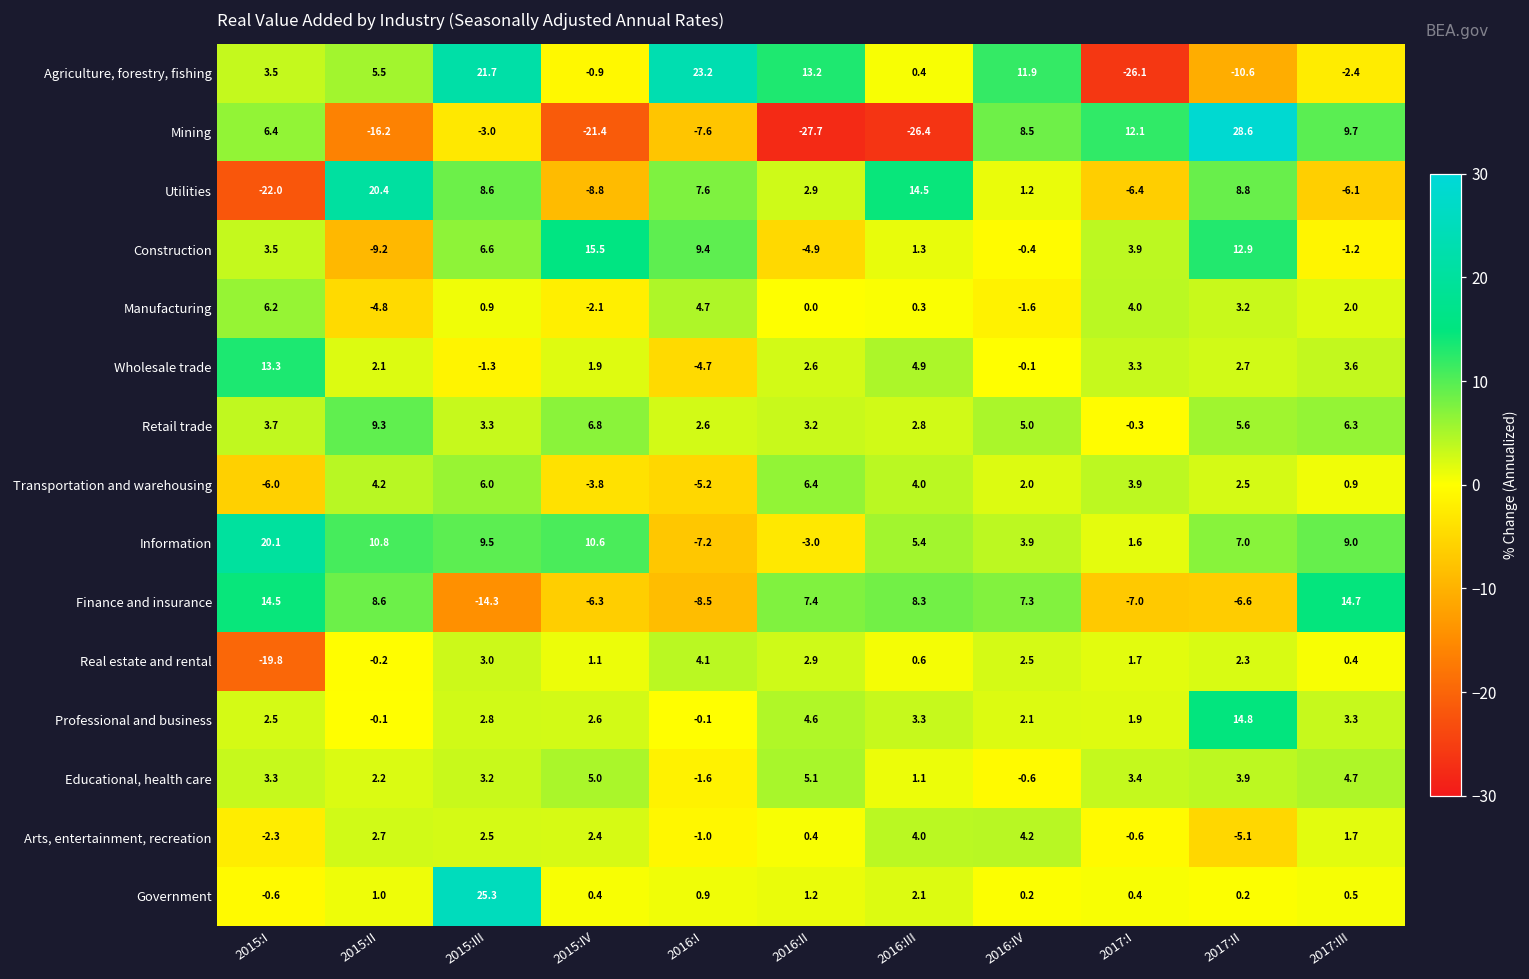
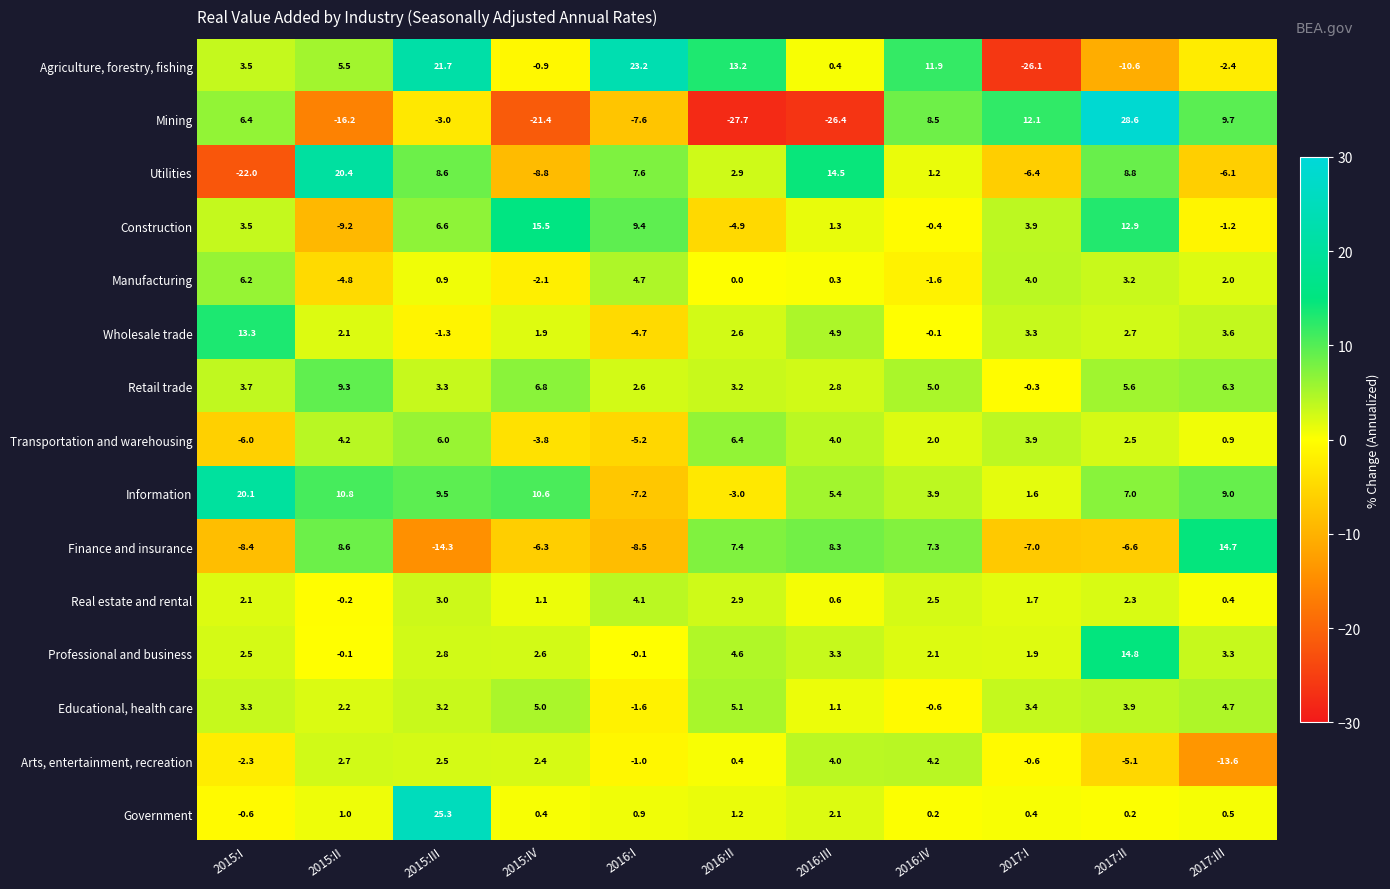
  {
    "Agriculture, forestry, fishing": {
      "2015:I": 3.5,
      "2015:II": 5.5,
      "2015:III": 21.7,
      "2015:IV": -0.9,
      "2016:I": 23.2,
      "2016:II": 13.2,
      "2016:III": 0.4,
      "2016:IV": 11.9,
      "2017:I": -26.1,
      "2017:II": -10.6,
      "2017:III": -2.4
    },
    "Mining": {
      "2015:I": 6.4,
      "2015:II": -16.2,
      "2015:III": -3.0,
      "2015:IV": -21.4,
      "2016:I": -7.6,
      "2016:II": -27.7,
      "2016:III": -26.4,
      "2016:IV": 8.5,
      "2017:I": 12.1,
      "2017:II": 28.6,
      "2017:III": 9.7
    },
    "Utilities": {
      "2015:I": -22.0,
      "2015:II": 20.4,
      "2015:III": 8.6,
      "2015:IV": -8.8,
      "2016:I": 7.6,
      "2016:II": 2.9,
      "2016:III": 14.5,
      "2016:IV": 1.2,
      "2017:I": -6.4,
      "2017:II": 8.8,
      "2017:III": -6.1
    },
    "Construction": {
      "2015:I": 3.5,
      "2015:II": -9.2,
      "2015:III": 6.6,
      "2015:IV": 15.5,
      "2016:I": 9.4,
      "2016:II": -4.9,
      "2016:III": 1.3,
      "2016:IV": -0.4,
      "2017:I": 3.9,
      "2017:II": 12.9,
      "2017:III": -1.2
    },
    "Manufacturing": {
      "2015:I": 6.2,
      "2015:II": -4.8,
      "2015:III": 0.9,
      "2015:IV": -2.1,
      "2016:I": 4.7,
      "2016:II": 0.0,
      "2016:III": 0.3,
      "2016:IV": -1.6,
      "2017:I": 4.0,
      "2017:II": 3.2,
      "2017:III": 2.0
    },
    "Wholesale trade": {
      "2015:I": 13.3,
      "2015:II": 2.1,
      "2015:III": -1.3,
      "2015:IV": 1.9,
      "2016:I": -4.7,
      "2016:II": 2.6,
      "2016:III": 4.9,
      "2016:IV": -0.1,
      "2017:I": 3.3,
      "2017:II": 2.7,
      "2017:III": 3.6
    },
    "Retail trade": {
      "2015:I": 3.7,
      "2015:II": 9.3,
      "2015:III": 3.3,
      "2015:IV": 6.8,
      "2016:I": 2.6,
      "2016:II": 3.2,
      "2016:III": 2.8,
      "2016:IV": 5.0,
      "2017:I": -0.3,
      "2017:II": 5.6,
      "2017:III": 6.3
    },
    "Transportation and warehousing": {
      "2015:I": -6.0,
      "2015:II": 4.2,
      "2015:III": 6.0,
      "2015:IV": -3.8,
      "2016:I": -5.2,
      "2016:II": 6.4,
      "2016:III": 4.0,
      "2016:IV": 2.0,
      "2017:I": 3.9,
      "2017:II": 2.5,
      "2017:III": 0.9
    },
    "Information": {
      "2015:I": 20.1,
      "2015:II": 10.8,
      "2015:III": 9.5,
      "2015:IV": 10.6,
      "2016:I": -7.2,
      "2016:II": -3.0,
      "2016:III": 5.4,
      "2016:IV": 3.9,
      "2017:I": 1.6,
      "2017:II": 7.0,
      "2017:III": 9.0
    },
    "Finance and insurance": {
-     "2015:I": 14.5,
+     "2015:I": -8.4,
      "2015:II": 8.6,
      "2015:III": -14.3,
      "2015:IV": -6.3,
      "2016:I": -8.5,
      "2016:II": 7.4,
      "2016:III": 8.3,
      "2016:IV": 7.3,
      "2017:I": -7.0,
      "2017:II": -6.6,
      "2017:III": 14.7
    },
    "Real estate and rental": {
-     "2015:I": -19.8,
+     "2015:I": 2.1,
      "2015:II": -0.2,
      "2015:III": 3.0,
      "2015:IV": 1.1,
      "2016:I": 4.1,
      "2016:II": 2.9,
      "2016:III": 0.6,
      "2016:IV": 2.5,
      "2017:I": 1.7,
      "2017:II": 2.3,
      "2017:III": 0.4
    },
    "Professional and business": {
      "2015:I": 2.5,
      "2015:II": -0.1,
      "2015:III": 2.8,
      "2015:IV": 2.6,
      "2016:I": -0.1,
      "2016:II": 4.6,
      "2016:III": 3.3,
      "2016:IV": 2.1,
      "2017:I": 1.9,
      "2017:II": 14.8,
      "2017:III": 3.3
    },
    "Educational, health care": {
      "2015:I": 3.3,
      "2015:II": 2.2,
      "2015:III": 3.2,
      "2015:IV": 5.0,
      "2016:I": -1.6,
      "2016:II": 5.1,
      "2016:III": 1.1,
      "2016:IV": -0.6,
      "2017:I": 3.4,
      "2017:II": 3.9,
      "2017:III": 4.7
    },
    "Arts, entertainment, recreation": {
      "2015:I": -2.3,
      "2015:II": 2.7,
      "2015:III": 2.5,
      "2015:IV": 2.4,
      "2016:I": -1.0,
      "2016:II": 0.4,
      "2016:III": 4.0,
      "2016:IV": 4.2,
      "2017:I": -0.6,
      "2017:II": -5.1,
-     "2017:III": 1.7
+     "2017:III": -13.6
    },
    "Government": {
      "2015:I": -0.6,
      "2015:II": 1.0,
      "2015:III": 25.3,
      "2015:IV": 0.4,
      "2016:I": 0.9,
      "2016:II": 1.2,
      "2016:III": 2.1,
      "2016:IV": 0.2,
      "2017:I": 0.4,
      "2017:II": 0.2,
      "2017:III": 0.5
    }
  }
